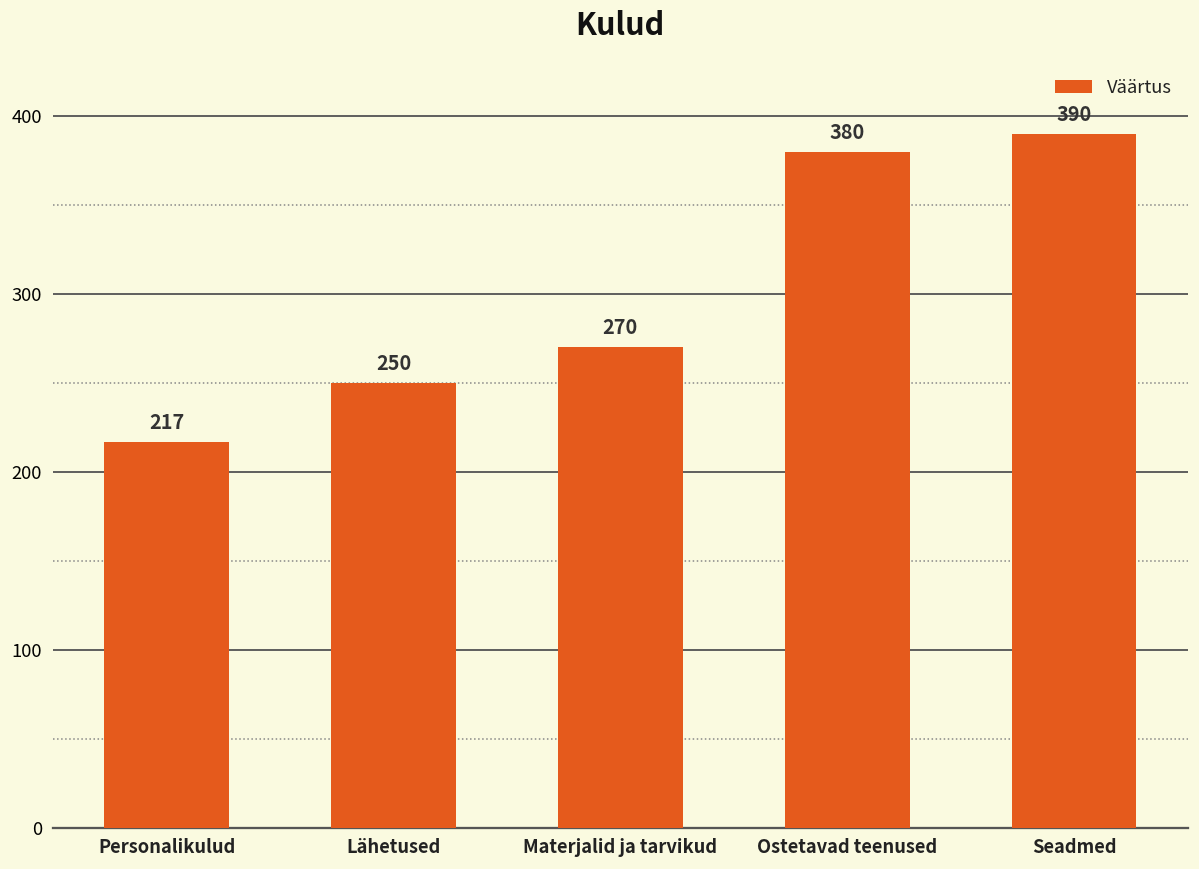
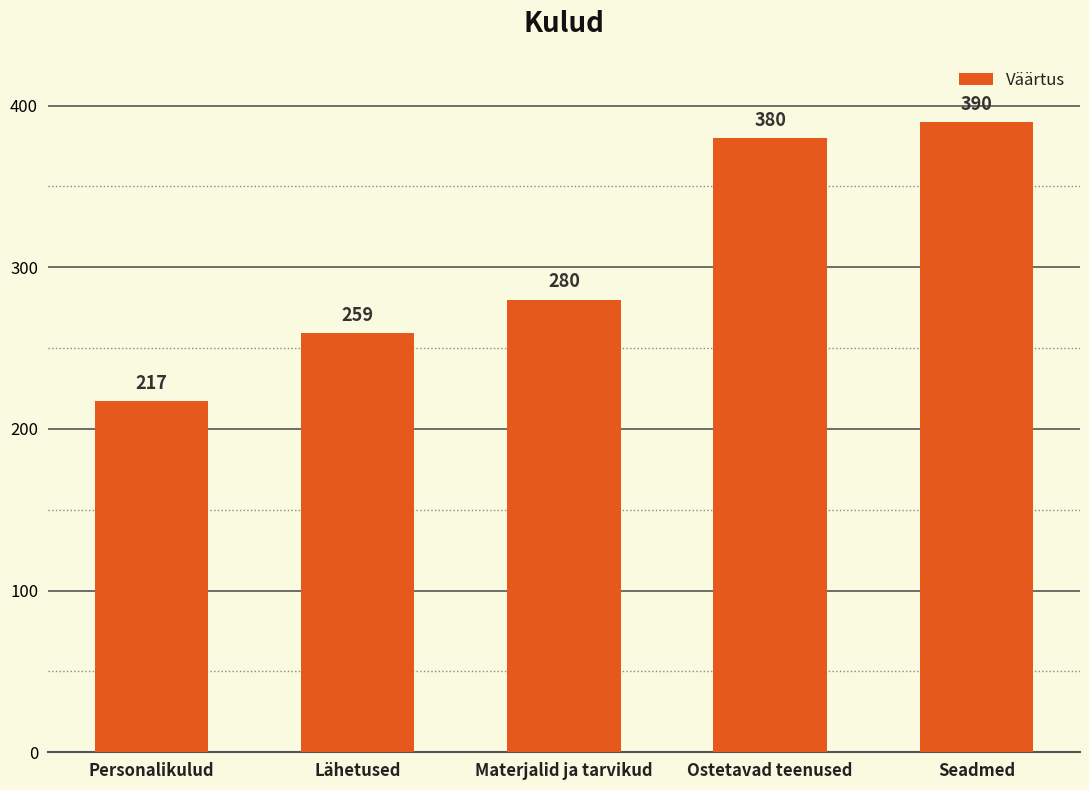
  {
    "Personalikulud": 217,
-   "Lähetused": 250,
-   "Materjalid ja tarvikud": 270,
+   "Lähetused": 259,
+   "Materjalid ja tarvikud": 280,
    "Ostetavad teenused": 380,
    "Seadmed": 390
  }
